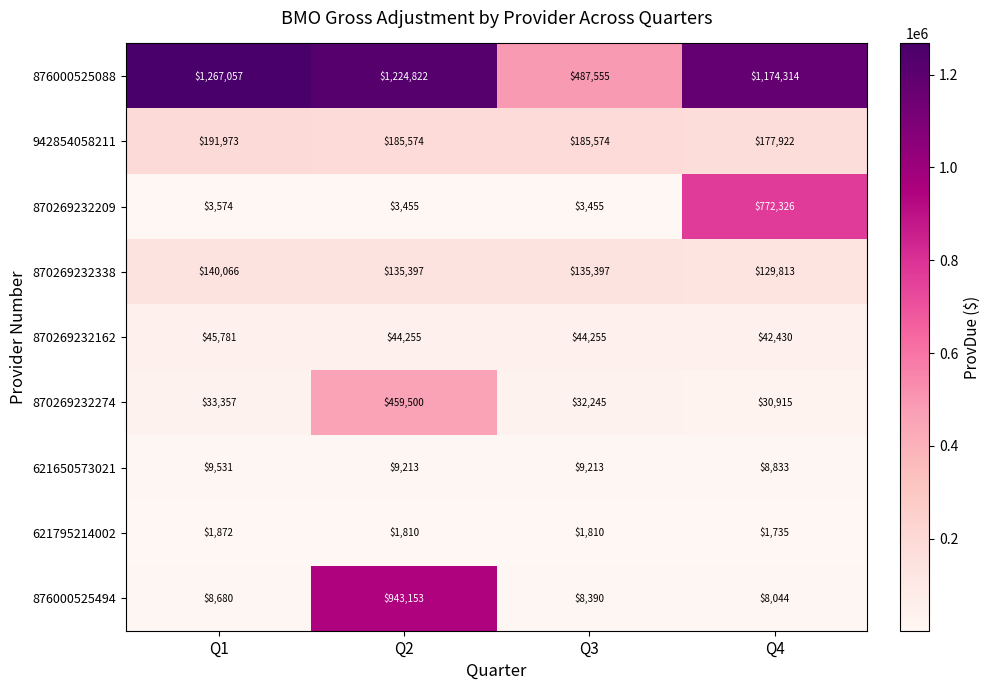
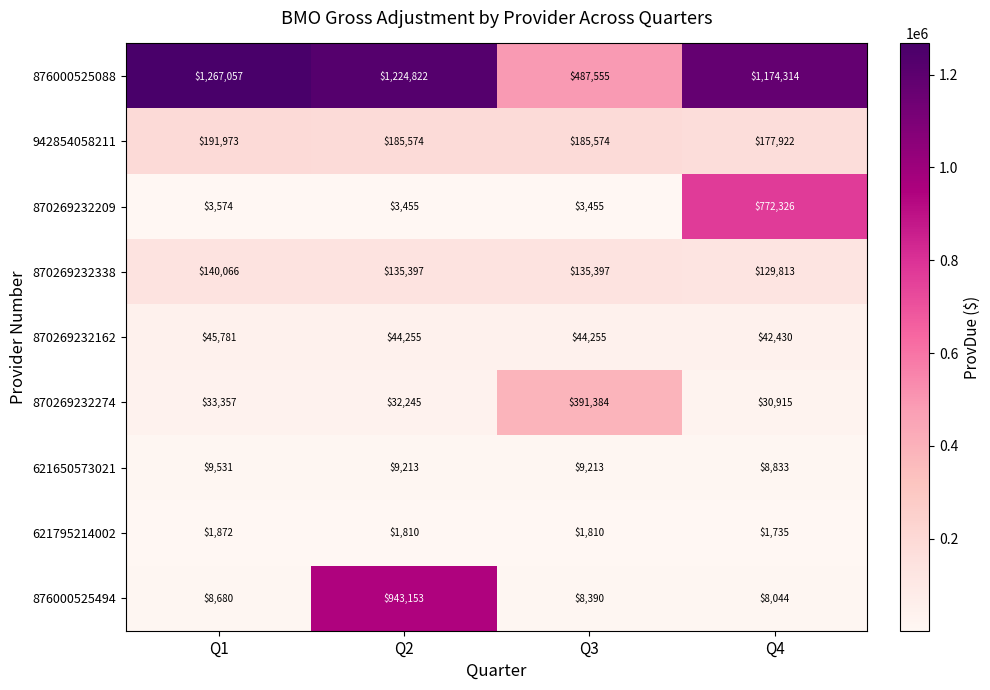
  {
    "876000525088": {
      "Q1": "$1,267,057",
      "Q2": "$1,224,822",
      "Q3": "$487,555",
      "Q4": "$1,174,314"
    },
    "942854058211": {
      "Q1": "$191,973",
      "Q2": "$185,574",
      "Q3": "$185,574",
      "Q4": "$177,922"
    },
    "870269232209": {
      "Q1": "$3,574",
      "Q2": "$3,455",
      "Q3": "$3,455",
      "Q4": "$772,326"
    },
    "870269232338": {
      "Q1": "$140,066",
      "Q2": "$135,397",
      "Q3": "$135,397",
      "Q4": "$129,813"
    },
    "870269232162": {
      "Q1": "$45,781",
      "Q2": "$44,255",
      "Q3": "$44,255",
      "Q4": "$42,430"
    },
    "870269232274": {
      "Q1": "$33,357",
-     "Q2": "$459,500",
-     "Q3": "$32,245",
+     "Q2": "$32,245",
+     "Q3": "$391,384",
      "Q4": "$30,915"
    },
    "621650573021": {
      "Q1": "$9,531",
      "Q2": "$9,213",
      "Q3": "$9,213",
      "Q4": "$8,833"
    },
    "621795214002": {
      "Q1": "$1,872",
      "Q2": "$1,810",
      "Q3": "$1,810",
      "Q4": "$1,735"
    },
    "876000525494": {
      "Q1": "$8,680",
      "Q2": "$943,153",
      "Q3": "$8,390",
      "Q4": "$8,044"
    }
  }
